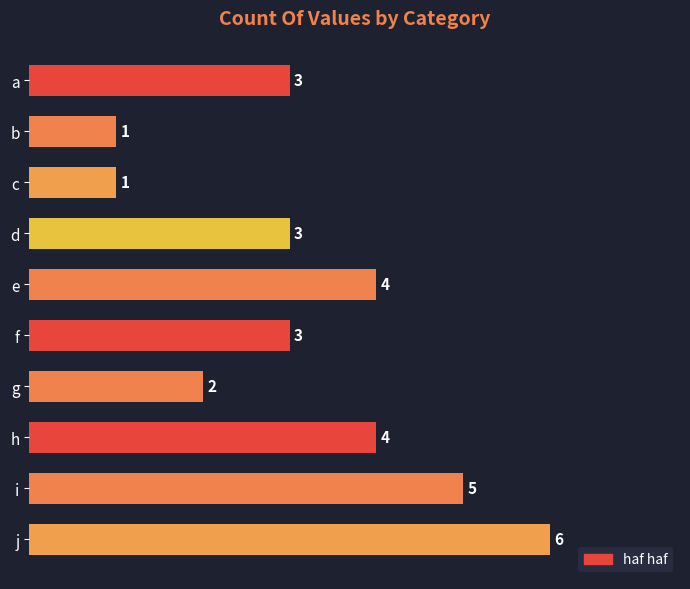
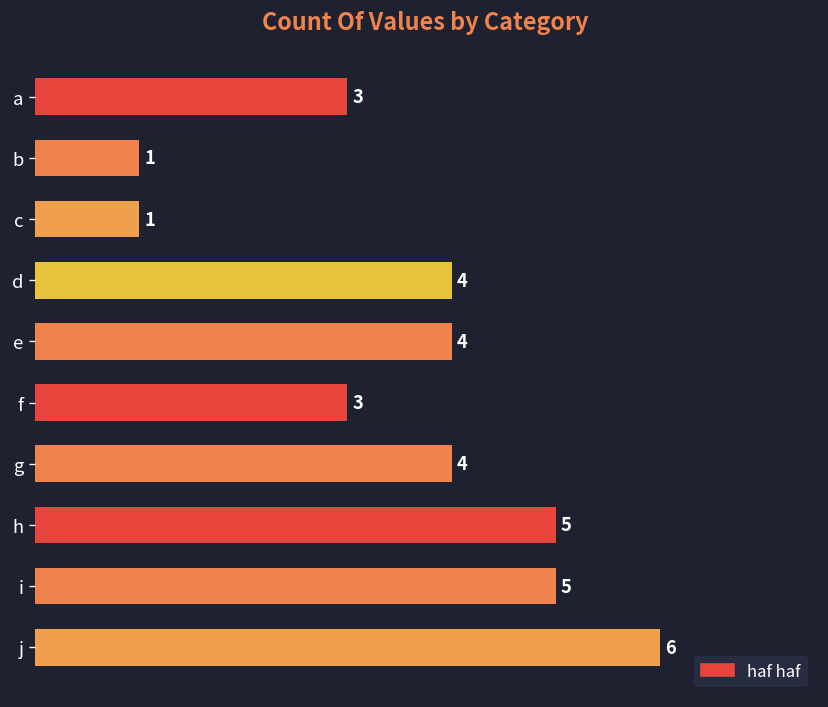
  {
    "a": 3,
    "b": 1,
    "c": 1,
-   "d": 3,
+   "d": 4,
    "e": 4,
    "f": 3,
-   "g": 2,
-   "h": 4,
+   "g": 4,
+   "h": 5,
    "i": 5,
    "j": 6
  }
